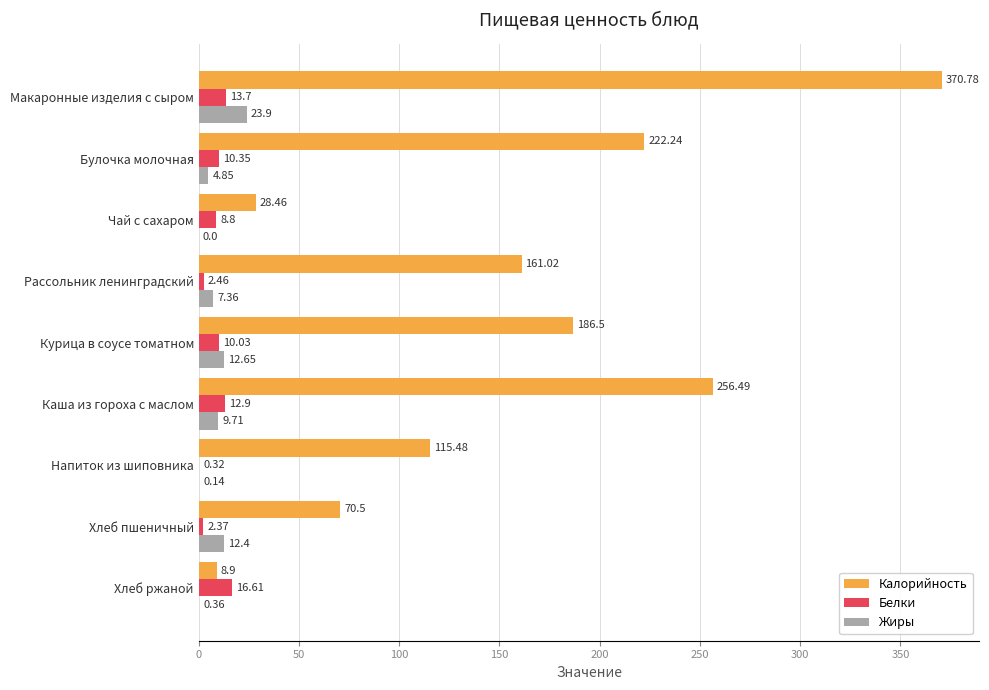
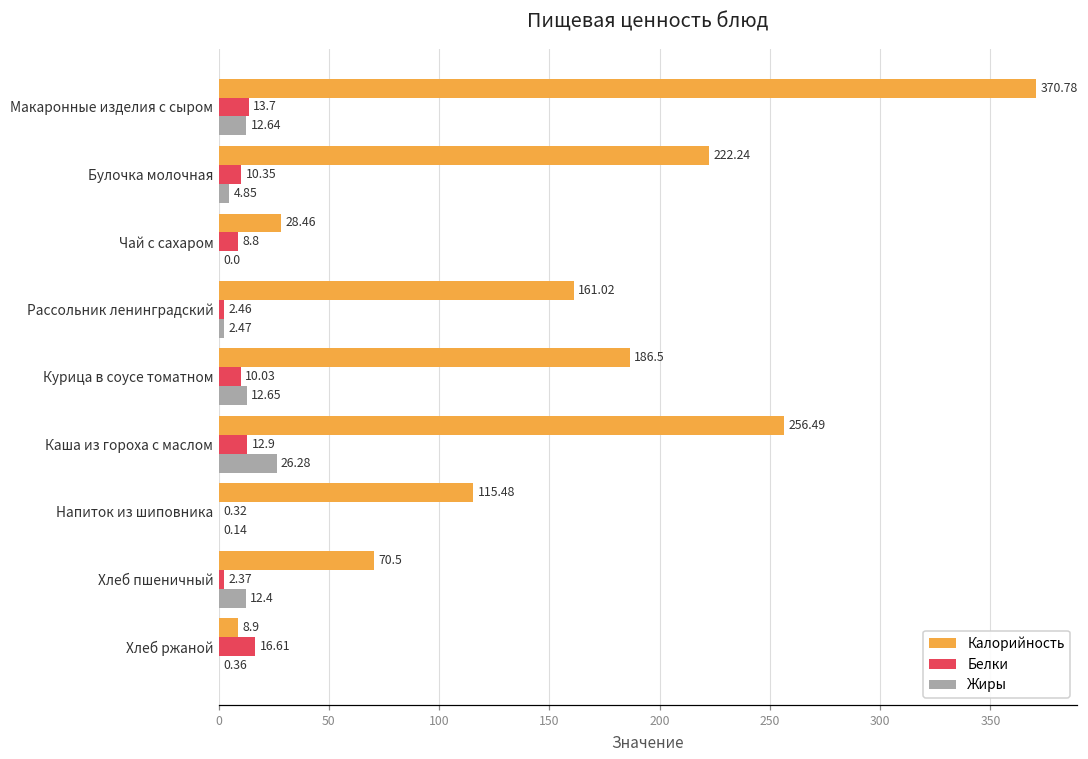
  {
    "Калорийность": {
      "Макаронные изделия с сыром": 370.78,
      "Булочка молочная": 222.24,
      "Чай с сахаром": 28.46,
      "Рассольник ленинградский": 161.02,
      "Курица в соусе томатном": 186.5,
      "Каша из гороха с маслом": 256.49,
      "Напиток из шиповника": 115.48,
      "Хлеб пшеничный": 70.5,
      "Хлеб ржаной": 8.9
    },
    "Белки": {
      "Макаронные изделия с сыром": 13.7,
      "Булочка молочная": 10.35,
      "Чай с сахаром": 8.8,
      "Рассольник ленинградский": 2.46,
      "Курица в соусе томатном": 10.03,
      "Каша из гороха с маслом": 12.9,
      "Напиток из шиповника": 0.32,
      "Хлеб пшеничный": 2.37,
      "Хлеб ржаной": 16.61
    },
    "Жиры": {
-     "Макаронные изделия с сыром": 23.9,
+     "Макаронные изделия с сыром": 12.64,
      "Булочка молочная": 4.85,
      "Чай с сахаром": 0.0,
-     "Рассольник ленинградский": 7.36,
+     "Рассольник ленинградский": 2.47,
      "Курица в соусе томатном": 12.65,
-     "Каша из гороха с маслом": 9.71,
+     "Каша из гороха с маслом": 26.28,
      "Напиток из шиповника": 0.14,
      "Хлеб пшеничный": 12.4,
      "Хлеб ржаной": 0.36
    }
  }
